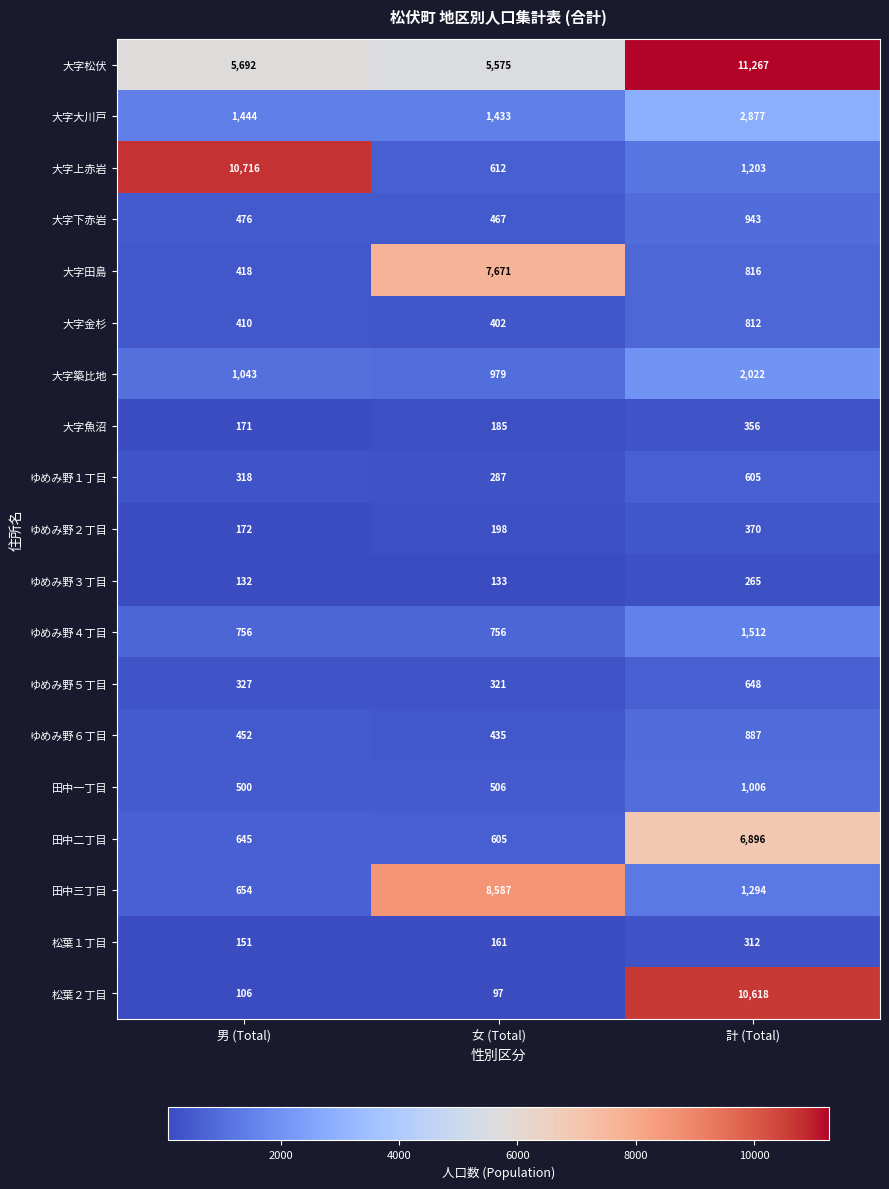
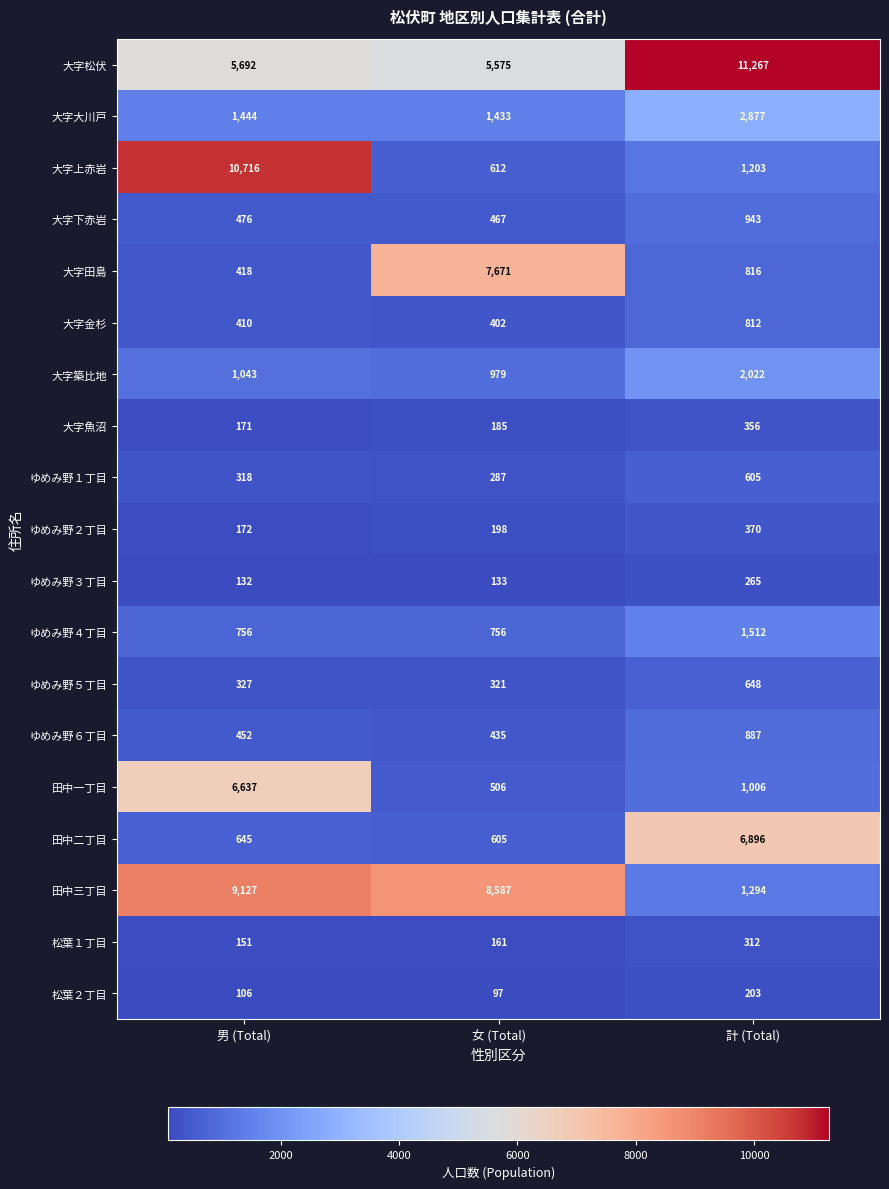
  {
    "大字松伏": {
      "男 (Total)": "5,692",
      "女 (Total)": "5,575",
      "計 (Total)": "11,267"
    },
    "大字大川戸": {
      "男 (Total)": "1,444",
      "女 (Total)": "1,433",
      "計 (Total)": "2,877"
    },
    "大字上赤岩": {
      "男 (Total)": "10,716",
      "女 (Total)": "612",
      "計 (Total)": "1,203"
    },
    "大字下赤岩": {
      "男 (Total)": "476",
      "女 (Total)": "467",
      "計 (Total)": "943"
    },
    "大字田島": {
      "男 (Total)": "418",
      "女 (Total)": "7,671",
      "計 (Total)": "816"
    },
    "大字金杉": {
      "男 (Total)": "410",
      "女 (Total)": "402",
      "計 (Total)": "812"
    },
    "大字築比地": {
      "男 (Total)": "1,043",
      "女 (Total)": "979",
      "計 (Total)": "2,022"
    },
    "大字魚沼": {
      "男 (Total)": "171",
      "女 (Total)": "185",
      "計 (Total)": "356"
    },
    "ゆめみ野１丁目": {
      "男 (Total)": "318",
      "女 (Total)": "287",
      "計 (Total)": "605"
    },
    "ゆめみ野２丁目": {
      "男 (Total)": "172",
      "女 (Total)": "198",
      "計 (Total)": "370"
    },
    "ゆめみ野３丁目": {
      "男 (Total)": "132",
      "女 (Total)": "133",
      "計 (Total)": "265"
    },
    "ゆめみ野４丁目": {
      "男 (Total)": "756",
      "女 (Total)": "756",
      "計 (Total)": "1,512"
    },
    "ゆめみ野５丁目": {
      "男 (Total)": "327",
      "女 (Total)": "321",
      "計 (Total)": "648"
    },
    "ゆめみ野６丁目": {
      "男 (Total)": "452",
      "女 (Total)": "435",
      "計 (Total)": "887"
    },
    "田中一丁目": {
-     "男 (Total)": "500",
+     "男 (Total)": "6,637",
      "女 (Total)": "506",
      "計 (Total)": "1,006"
    },
    "田中二丁目": {
      "男 (Total)": "645",
      "女 (Total)": "605",
      "計 (Total)": "6,896"
    },
    "田中三丁目": {
-     "男 (Total)": "654",
+     "男 (Total)": "9,127",
      "女 (Total)": "8,587",
      "計 (Total)": "1,294"
    },
    "松葉１丁目": {
      "男 (Total)": "151",
      "女 (Total)": "161",
      "計 (Total)": "312"
    },
    "松葉２丁目": {
      "男 (Total)": "106",
      "女 (Total)": "97",
-     "計 (Total)": "10,618"
+     "計 (Total)": "203"
    }
  }
